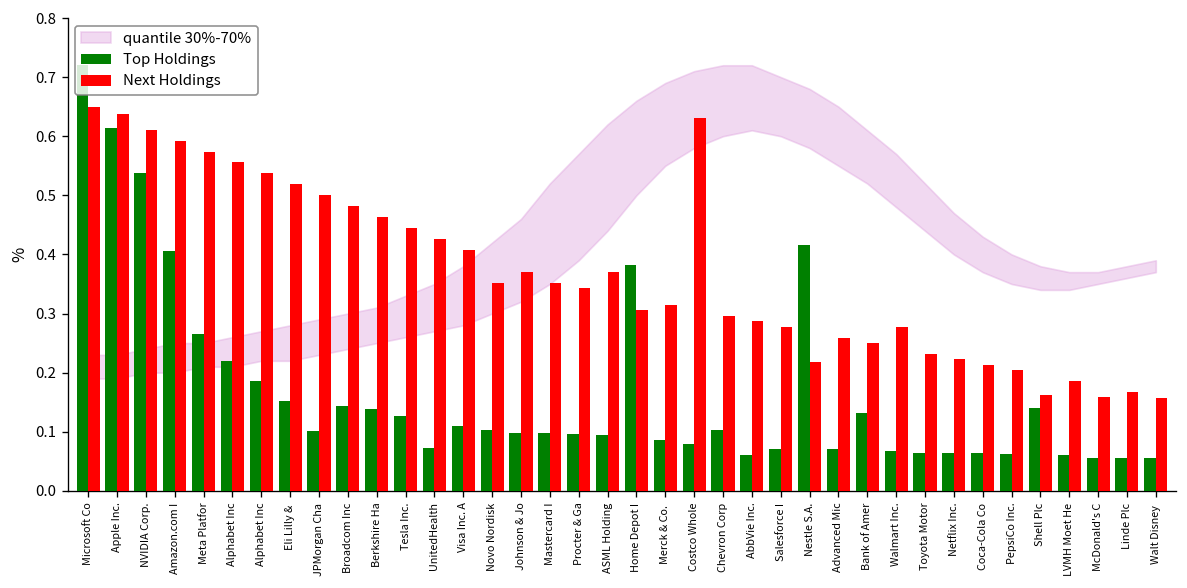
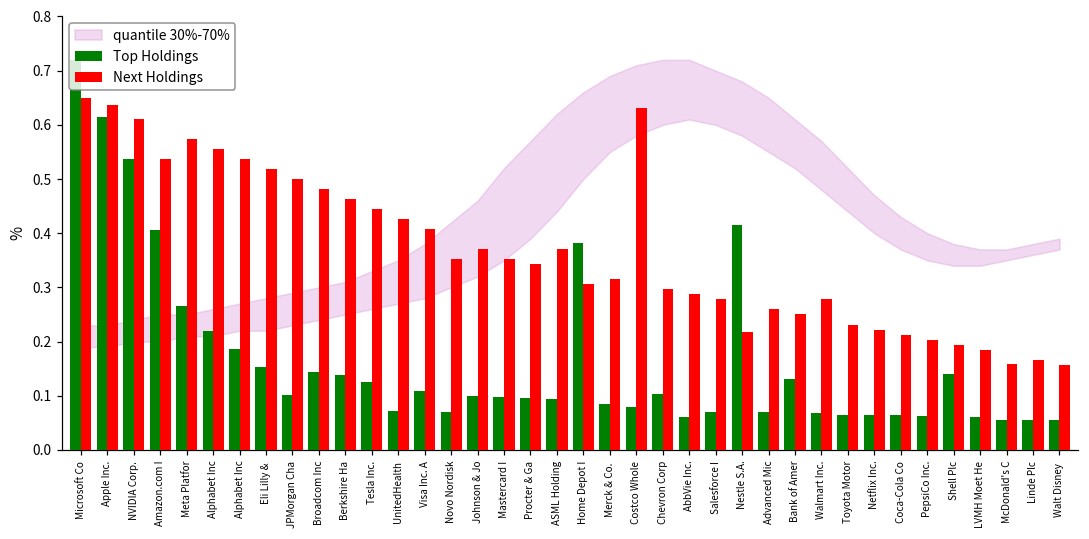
  {
    "Top Holdings": {
      "Apple Inc.": 0.61,
      "NVIDIA Corp.": 0.54,
      "Amazon.com I": 0.41,
      "Meta Platfor": 0.27,
      "Eli Lilly &": 0.15,
      "JPMorgan Cha": 0.10,
      "Broadcom Inc": 0.14,
      "Berkshire Ha": 0.14,
      "Tesla Inc.": 0.13,
      "UnitedHealth": 0.07,
      "Visa Inc. A": 0.11,
-     "Novo Nordisk": 0.10,
+     "Novo Nordisk": 0.07,
      "Johnson & Jo": 0.10,
      "Mastercard I": 0.10,
      "Procter & Ga": 0.10,
      "ASML Holding": 0.09,
      "Home Depot I": 0.38,
      "Merck & Co.": 0.09,
      "Costco Whole": 0.08,
      "Chevron Corp": 0.10,
      "AbbVie Inc.": 0.06,
      "Salesforce I": 0.07,
      "Nestle S.A.": 0.42,
      "Advanced Mic": 0.07,
      "Bank of Amer": 0.13,
      "Walmart Inc.": 0.07,
      "Toyota Motor": 0.06,
      "Netflix Inc.": 0.06,
      "Coca-Cola Co": 0.06,
      "PepsiCo Inc.": 0.06,
      "Shell Plc": 0.14,
      "LVMH Moet He": 0.06,
      "McDonald's C": 0.06,
      "Linde Plc": 0.06,
      "Walt Disney": 0.06
    },
    "Next Holdings": {
      "Microsoft Co": 0.65,
      "Apple Inc.": 0.64,
      "NVIDIA Corp.": 0.61,
-     "Amazon.com I": 0.59,
+     "Amazon.com I": 0.54,
      "Meta Platfor": 0.57,
      "Eli Lilly &": 0.52,
      "JPMorgan Cha": 0.50,
      "Broadcom Inc": 0.48,
      "Berkshire Ha": 0.46,
      "Tesla Inc.": 0.44,
      "UnitedHealth": 0.43,
      "Visa Inc. A": 0.41,
      "Novo Nordisk": 0.35,
      "Johnson & Jo": 0.37,
      "Mastercard I": 0.35,
      "Procter & Ga": 0.34,
      "ASML Holding": 0.37,
      "Home Depot I": 0.31,
      "Merck & Co.": 0.31,
      "Costco Whole": 0.63,
      "Chevron Corp": 0.30,
      "AbbVie Inc.": 0.29,
      "Salesforce I": 0.28,
      "Nestle S.A.": 0.22,
      "Advanced Mic": 0.26,
      "Bank of Amer": 0.25,
      "Walmart Inc.": 0.28,
      "Toyota Motor": 0.23,
      "Netflix Inc.": 0.22,
      "Coca-Cola Co": 0.21,
      "PepsiCo Inc.": 0.20,
-     "Shell Plc": 0.16,
+     "Shell Plc": 0.19,
      "LVMH Moet He": 0.19,
      "McDonald's C": 0.16,
      "Linde Plc": 0.17,
      "Walt Disney": 0.16
    }
  }
